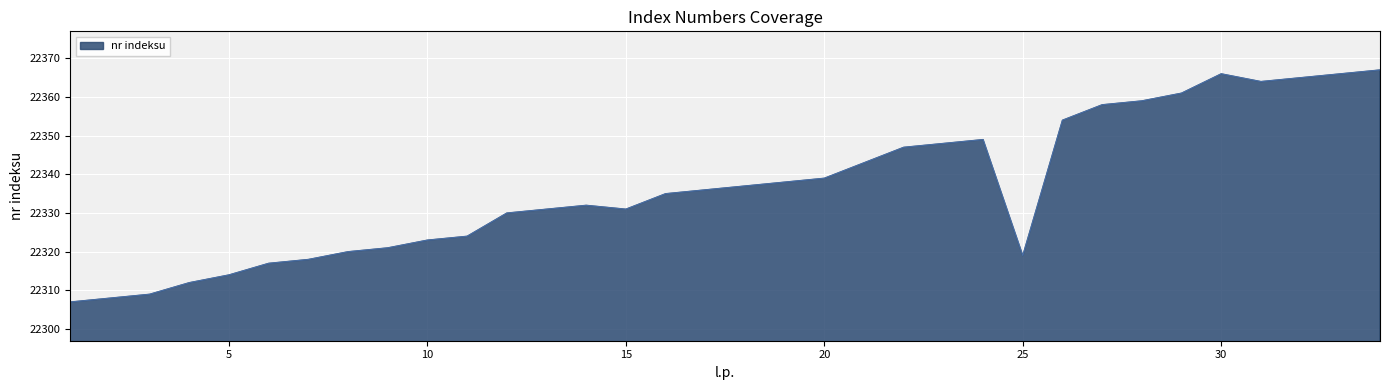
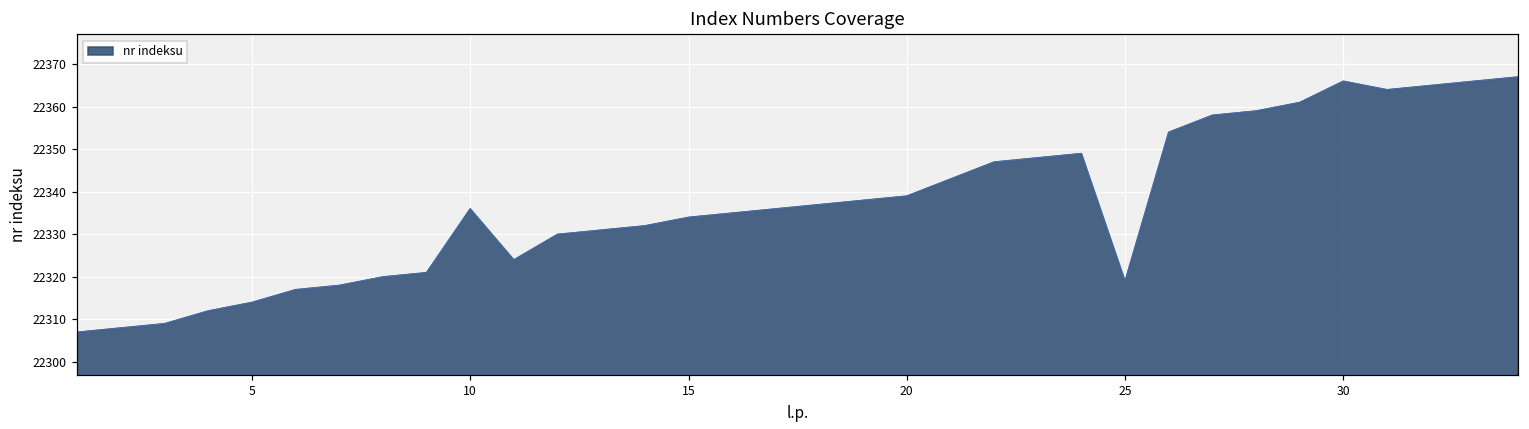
  {
    "5": 22314,
-   "10": 22323,
-   "15": 22331,
+   "10": 22336,
+   "15": 22334,
    "20": 22339,
    "25": 22319,
    "30": 22366
  }
